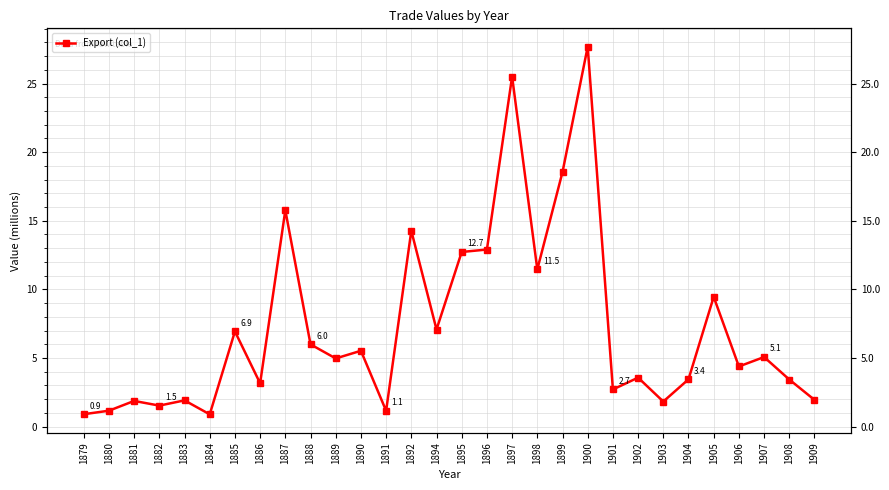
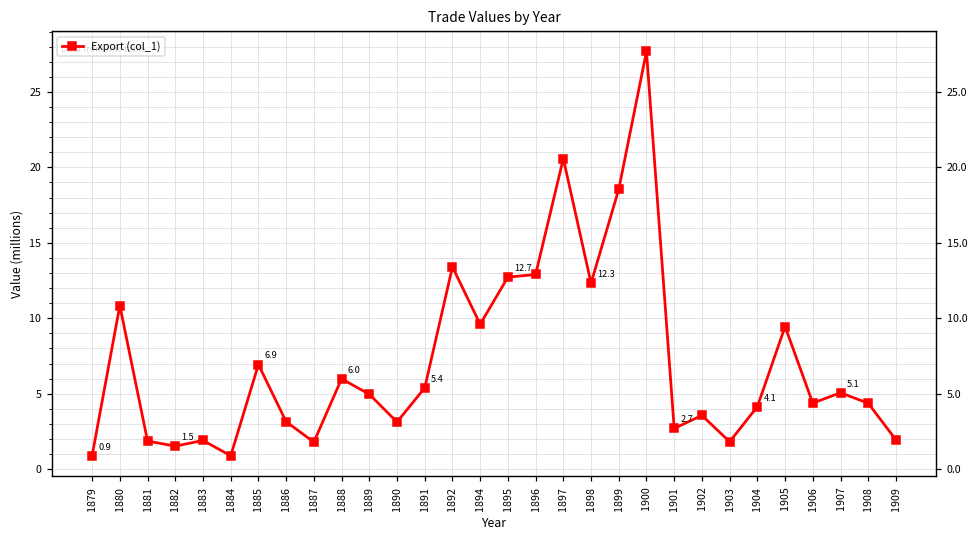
  {
    "1879": 0.9,
-   "1880": 1.2,
+   "1880": 10.8,
    "1882": 1.5,
    "1885": 6.9,
-   "1887": 15.8,
+   "1887": 1.8,
    "1888": 6.0,
-   "1890": 5.5,
-   "1891": 1.1,
-   "1892": 14.3,
-   "1894": 7.1,
+   "1890": 3.1,
+   "1891": 5.4,
+   "1892": 13.4,
+   "1894": 9.6,
    "1895": 12.7,
-   "1897": 25.5,
-   "1898": 11.5,
+   "1897": 20.6,
+   "1898": 12.3,
    "1901": 2.7,
-   "1904": 3.4,
+   "1904": 4.1,
    "1907": 5.1,
-   "1908": 3.4
+   "1908": 4.4
  }
